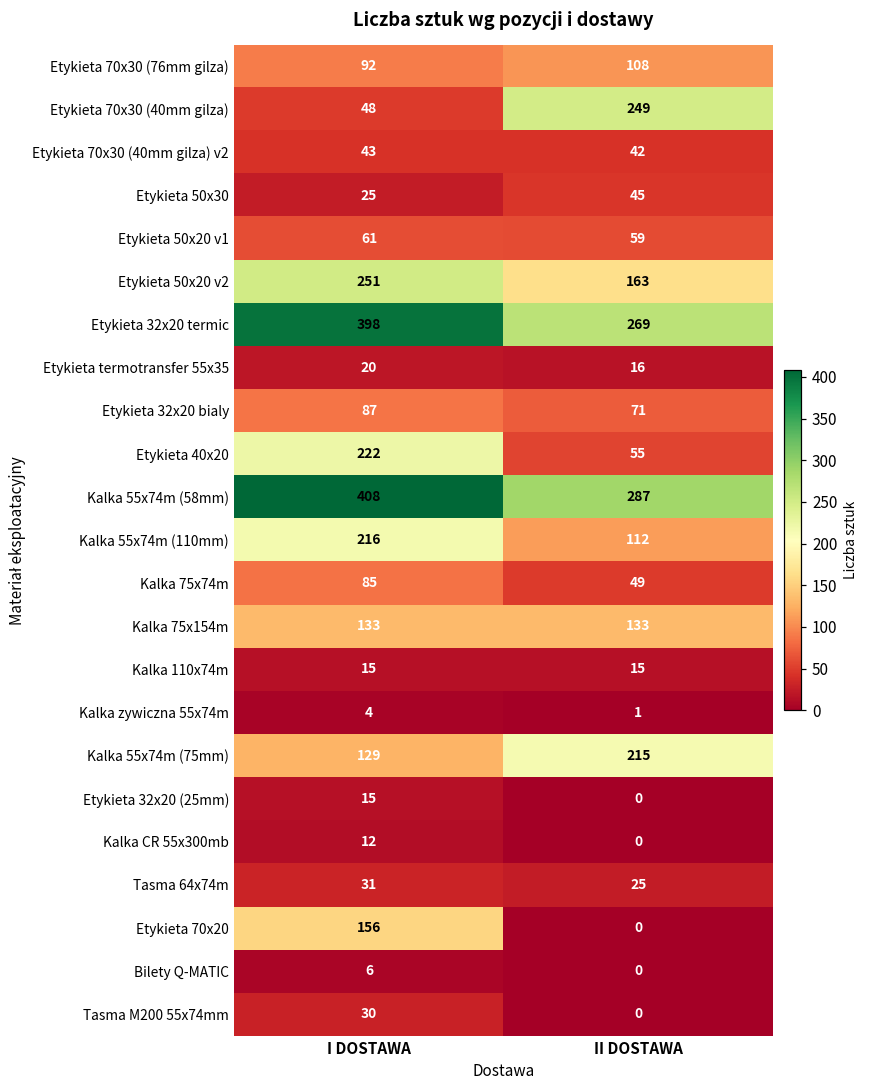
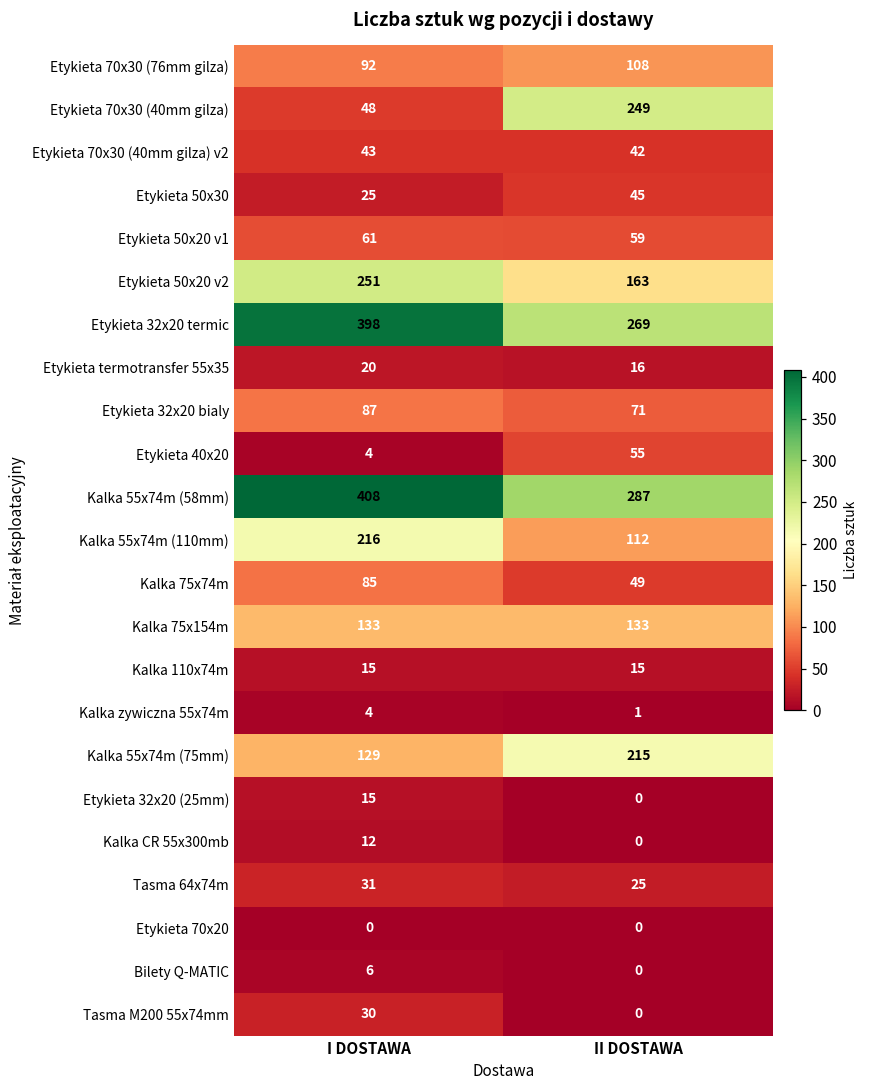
  {
    "Etykieta 70x30 (76mm gilza)": {
      "I DOSTAWA": 92,
      "II DOSTAWA": 108
    },
    "Etykieta 70x30 (40mm gilza)": {
      "I DOSTAWA": 48,
      "II DOSTAWA": 249
    },
    "Etykieta 70x30 (40mm gilza) v2": {
      "I DOSTAWA": 43,
      "II DOSTAWA": 42
    },
    "Etykieta 50x30": {
      "I DOSTAWA": 25,
      "II DOSTAWA": 45
    },
    "Etykieta 50x20 v1": {
      "I DOSTAWA": 61,
      "II DOSTAWA": 59
    },
    "Etykieta 50x20 v2": {
      "I DOSTAWA": 251,
      "II DOSTAWA": 163
    },
    "Etykieta 32x20 termic": {
      "I DOSTAWA": 398,
      "II DOSTAWA": 269
    },
    "Etykieta termotransfer 55x35": {
      "I DOSTAWA": 20,
      "II DOSTAWA": 16
    },
    "Etykieta 32x20 bialy": {
      "I DOSTAWA": 87,
      "II DOSTAWA": 71
    },
    "Etykieta 40x20": {
-     "I DOSTAWA": 222,
+     "I DOSTAWA": 4,
      "II DOSTAWA": 55
    },
    "Kalka 55x74m (58mm)": {
      "I DOSTAWA": 408,
      "II DOSTAWA": 287
    },
    "Kalka 55x74m (110mm)": {
      "I DOSTAWA": 216,
      "II DOSTAWA": 112
    },
    "Kalka 75x74m": {
      "I DOSTAWA": 85,
      "II DOSTAWA": 49
    },
    "Kalka 75x154m": {
      "I DOSTAWA": 133,
      "II DOSTAWA": 133
    },
    "Kalka 110x74m": {
      "I DOSTAWA": 15,
      "II DOSTAWA": 15
    },
    "Kalka zywiczna 55x74m": {
      "I DOSTAWA": 4,
      "II DOSTAWA": 1
    },
    "Kalka 55x74m (75mm)": {
      "I DOSTAWA": 129,
      "II DOSTAWA": 215
    },
    "Etykieta 32x20 (25mm)": {
      "I DOSTAWA": 15,
      "II DOSTAWA": 0
    },
    "Kalka CR 55x300mb": {
      "I DOSTAWA": 12,
      "II DOSTAWA": 0
    },
    "Tasma 64x74m": {
      "I DOSTAWA": 31,
      "II DOSTAWA": 25
    },
    "Etykieta 70x20": {
-     "I DOSTAWA": 156,
+     "I DOSTAWA": 0,
      "II DOSTAWA": 0
    },
    "Bilety Q-MATIC": {
      "I DOSTAWA": 6,
      "II DOSTAWA": 0
    },
    "Tasma M200 55x74mm": {
      "I DOSTAWA": 30,
      "II DOSTAWA": 0
    }
  }
